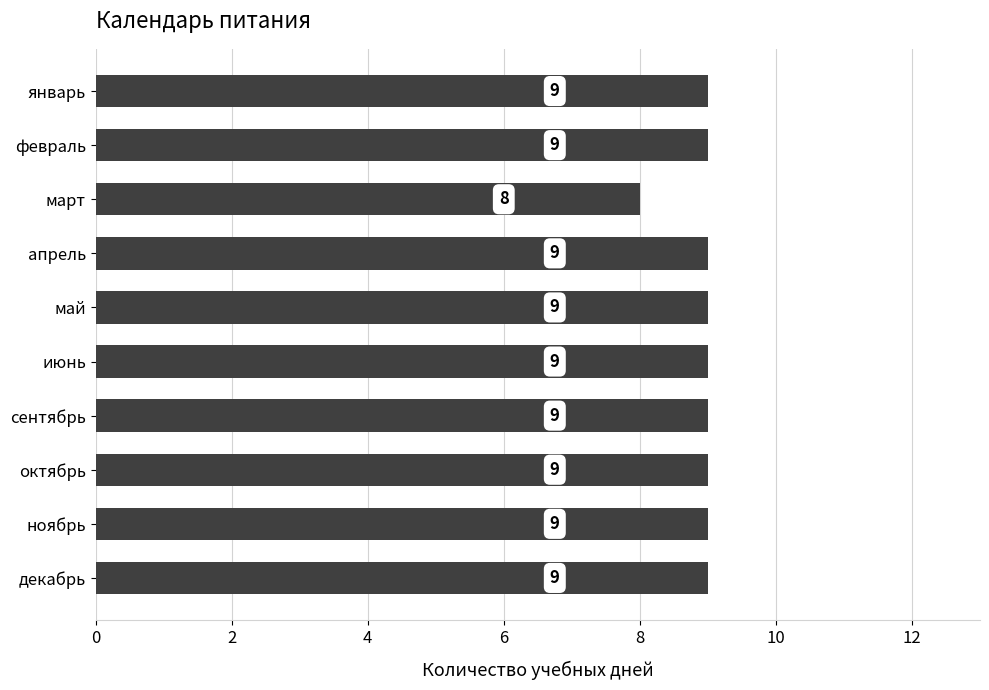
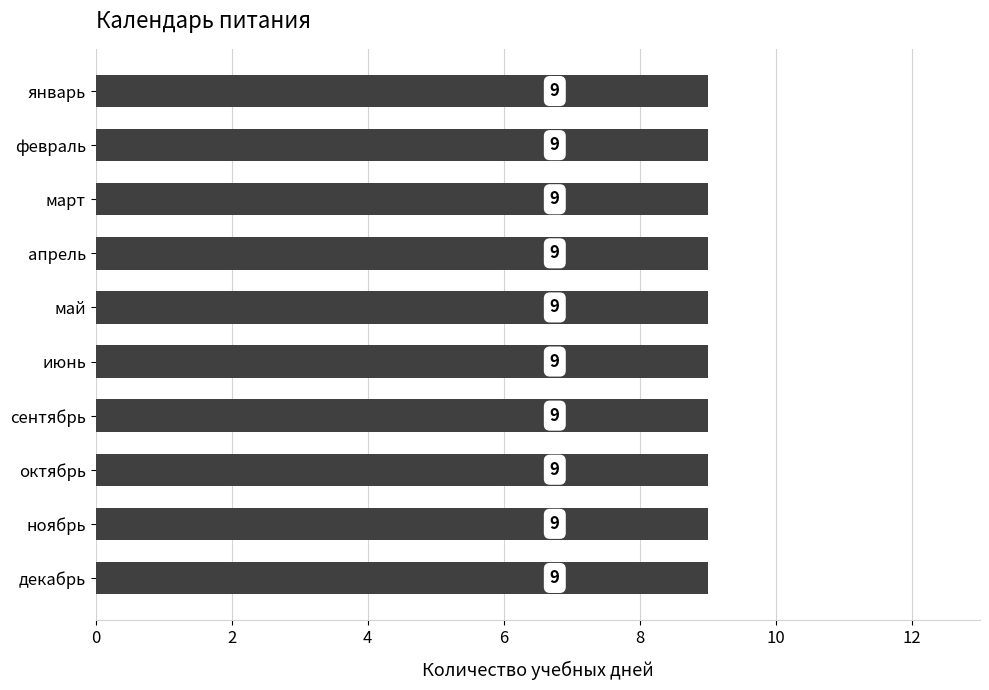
  {
-   "март": 8
+   "март": 9
  }
